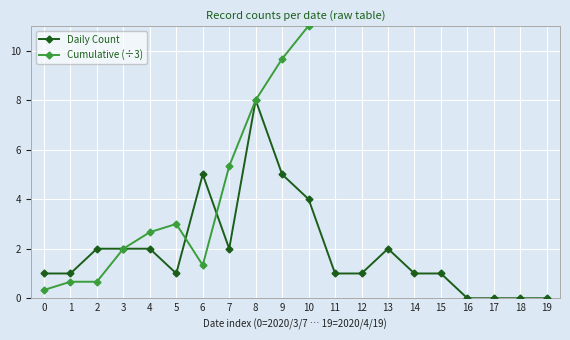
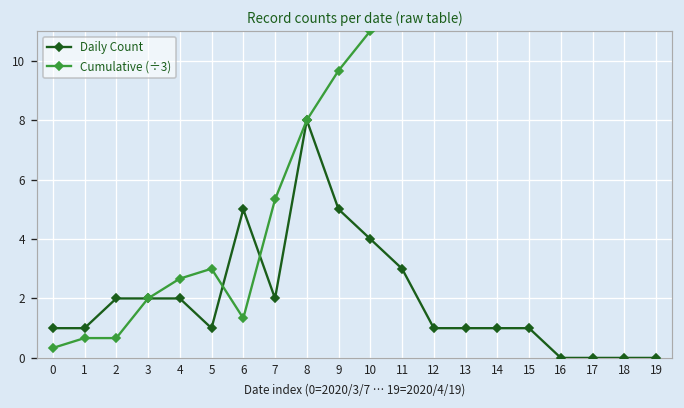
  {
    "Daily Count": {
      "0": 1,
      "1": 1,
      "2": 2,
      "4": 2,
      "5": 1,
      "6": 5,
      "7": 2,
      "9": 5,
      "10": 4,
-     "11": 1,
+     "11": 3,
      "12": 1,
-     "13": 2,
+     "13": 1,
      "14": 1,
      "15": 1,
      "16": 0,
      "17": 0,
      "18": 0,
      "19": 0
    },
    "Cumulative (÷3)": {
      "0": 0.3,
      "1": 0.7,
      "2": 0.7,
      "4": 2.7,
      "5": 3,
      "6": 1.3,
      "7": 5.3,
      "9": 9.7,
      "10": 11
    }
  }
